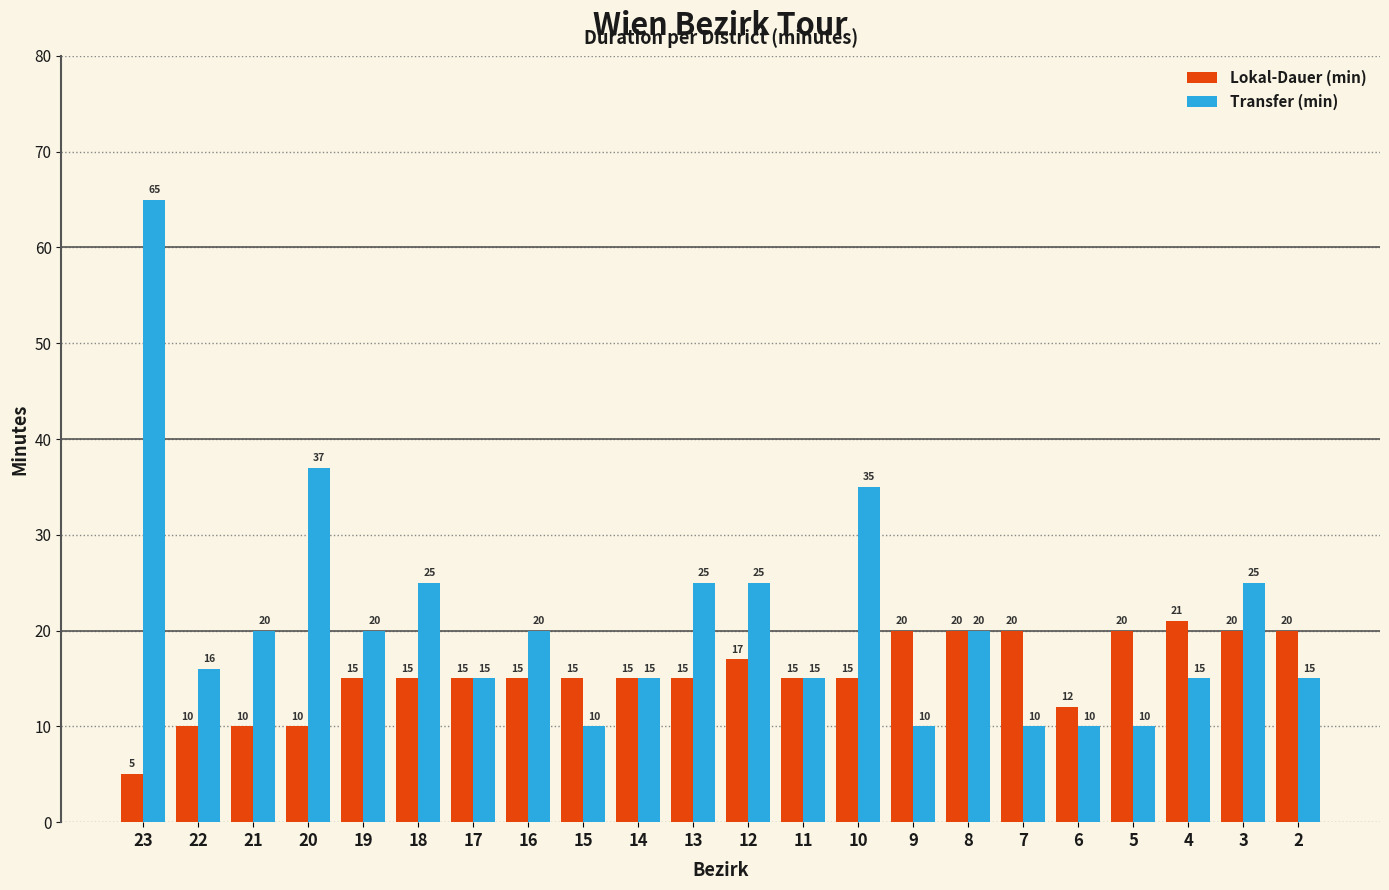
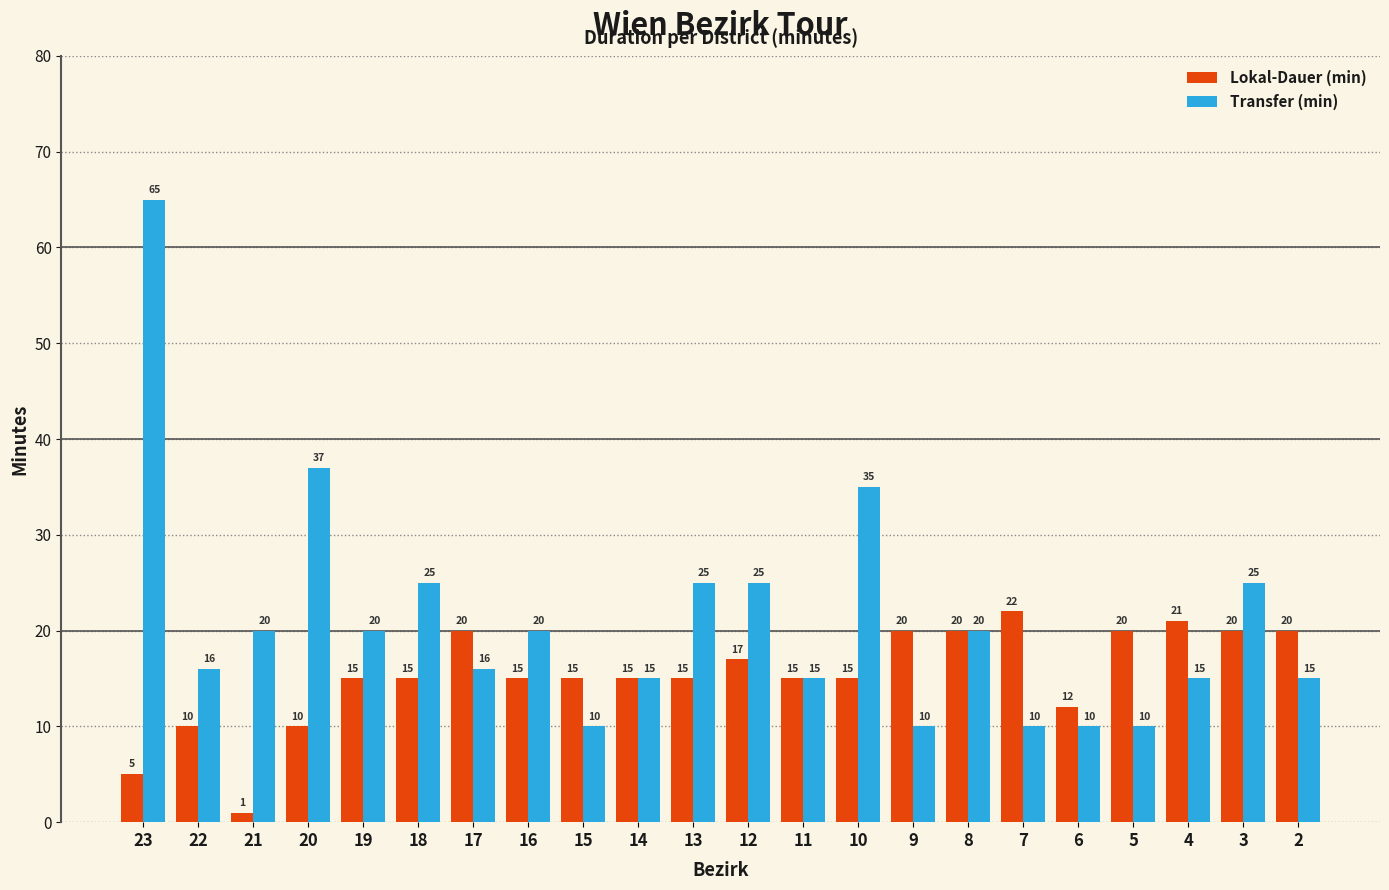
  {
    "Lokal-Dauer (min)": {
      "23": 5,
      "22": 10,
-     "21": 10,
+     "21": 1,
      "20": 10,
      "19": 15,
      "18": 15,
-     "17": 15,
+     "17": 20,
      "16": 15,
      "15": 15,
      "14": 15,
      "13": 15,
      "12": 17,
      "11": 15,
      "10": 15,
      "9": 20,
      "8": 20,
-     "7": 20,
+     "7": 22,
      "6": 12,
      "5": 20,
      "4": 21,
      "3": 20,
      "2": 20
    },
    "Transfer (min)": {
      "23": 65,
      "22": 16,
      "21": 20,
      "20": 37,
      "19": 20,
      "18": 25,
-     "17": 15,
+     "17": 16,
      "16": 20,
      "15": 10,
      "14": 15,
      "13": 25,
      "12": 25,
      "11": 15,
      "10": 35,
      "9": 10,
      "8": 20,
      "7": 10,
      "6": 10,
      "5": 10,
      "4": 15,
      "3": 25,
      "2": 15
    }
  }
